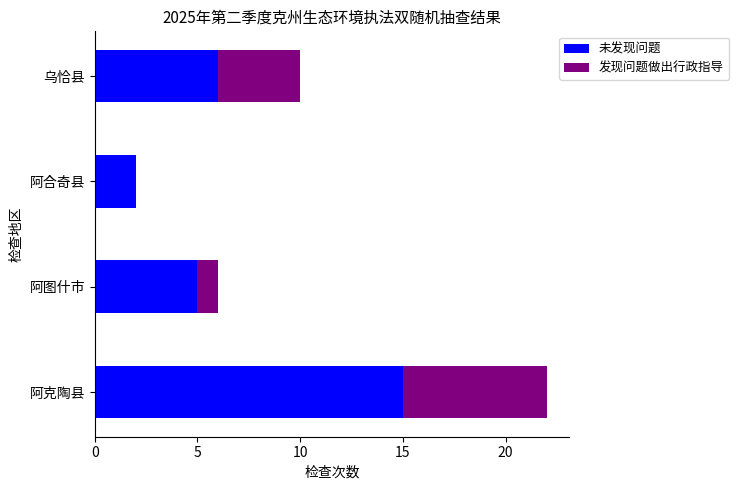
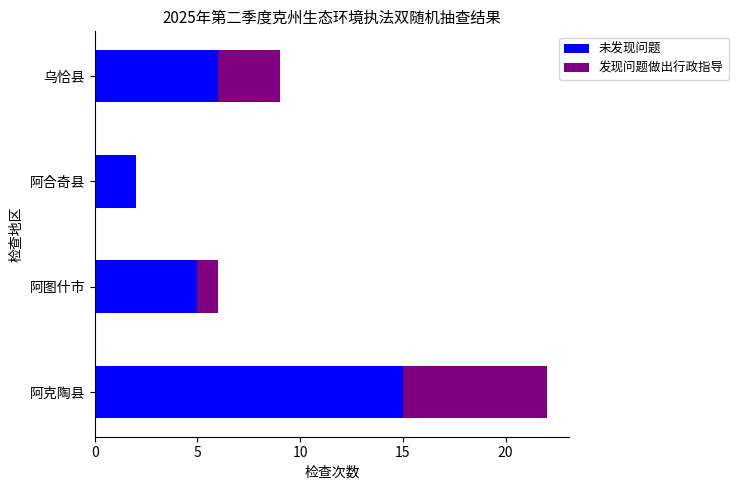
  {
    "未发现问题": {
      "乌恰县": 6,
      "阿合奇县": 2,
      "阿图什市": 5,
      "阿克陶县": 15
    },
    "发现问题做出行政指导": {
-     "乌恰县": 4,
+     "乌恰县": 3,
      "阿合奇县": 0,
      "阿图什市": 1,
      "阿克陶县": 7
    }
  }
